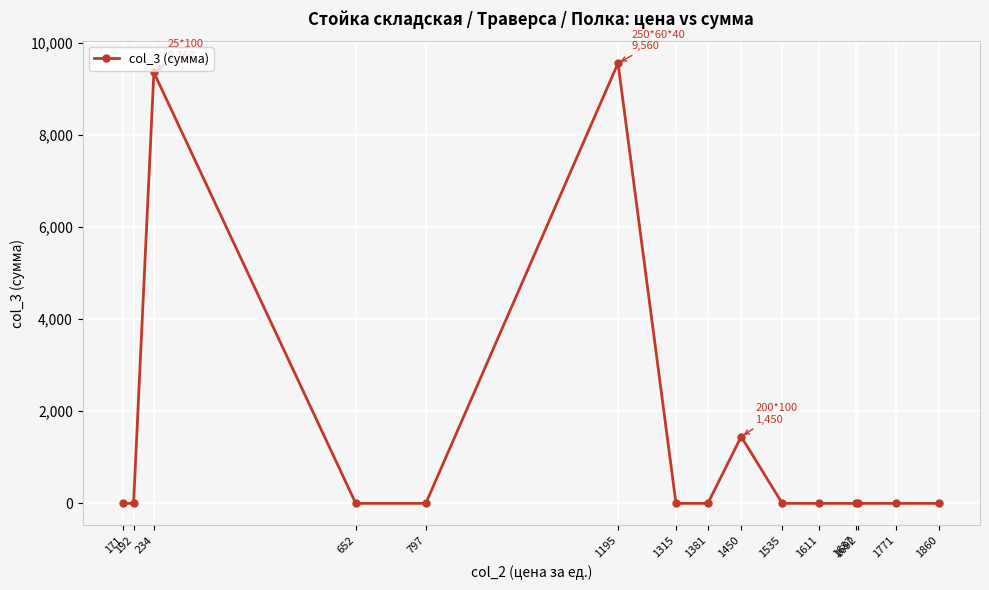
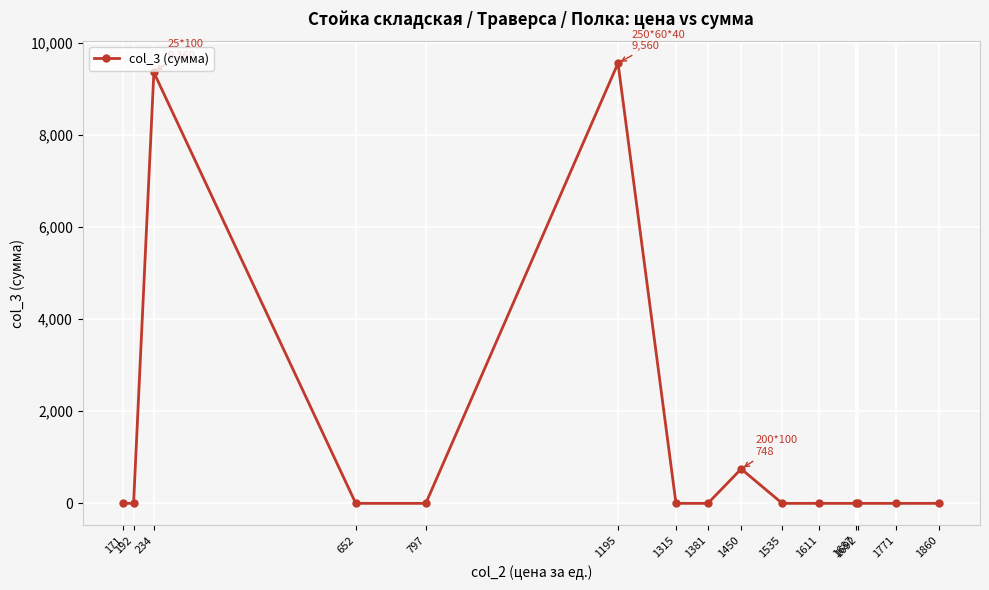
  {
    "1195": "9,560",
-   "1450": "1,450"
+   "1450": "748"
  }
